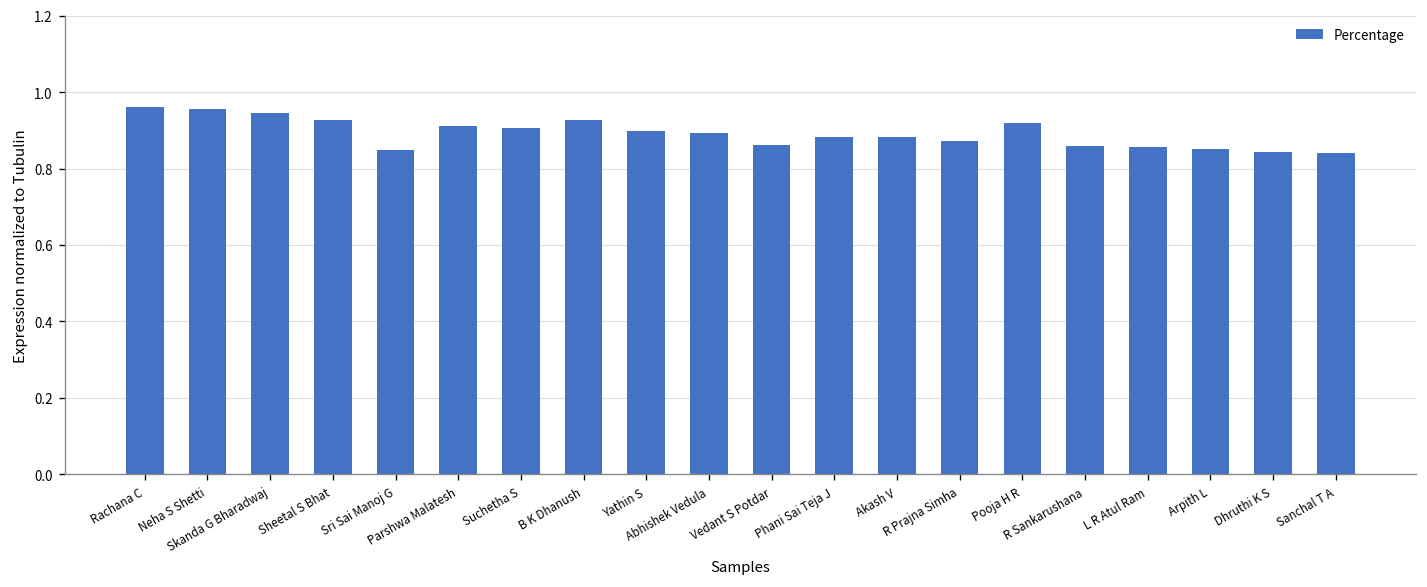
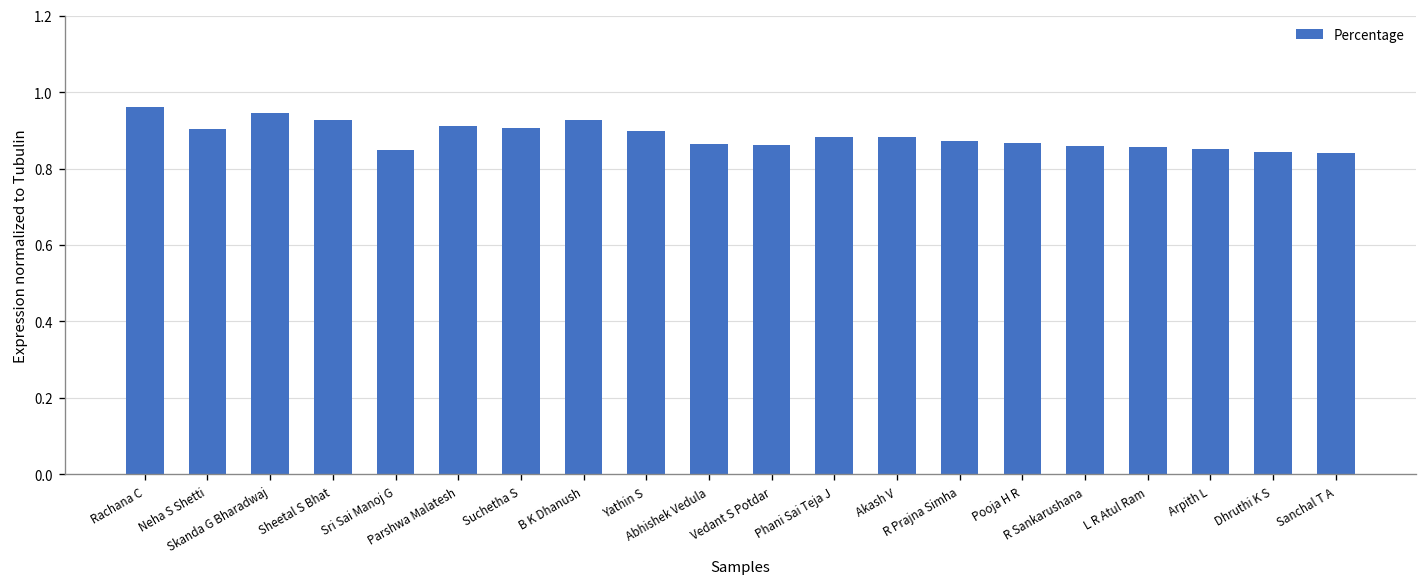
  {
    "Rachana C": 0.96,
-   "Neha S Shetti": 0.96,
+   "Neha S Shetti": 0.90,
    "Skanda G Bharadwaj": 0.95,
    "Sheetal S Bhat": 0.93,
    "Sri Sai Manoj G": 0.85,
    "Parshwa Malatesh": 0.91,
    "Suchetha S": 0.91,
    "B K Dhanush": 0.93,
    "Yathin S": 0.90,
-   "Abhishek Vedula": 0.89,
+   "Abhishek Vedula": 0.87,
    "Vedant S Potdar": 0.86,
    "Phani Sai Teja J": 0.88,
    "Akash V": 0.88,
    "R Prajna Simha": 0.87,
-   "Pooja H R": 0.92,
+   "Pooja H R": 0.87,
    "R Sankarushana": 0.86,
    "L R Atul Ram": 0.86,
    "Arpith L": 0.85,
    "Dhruthi K S": 0.84,
    "Sanchal T A": 0.84
  }
